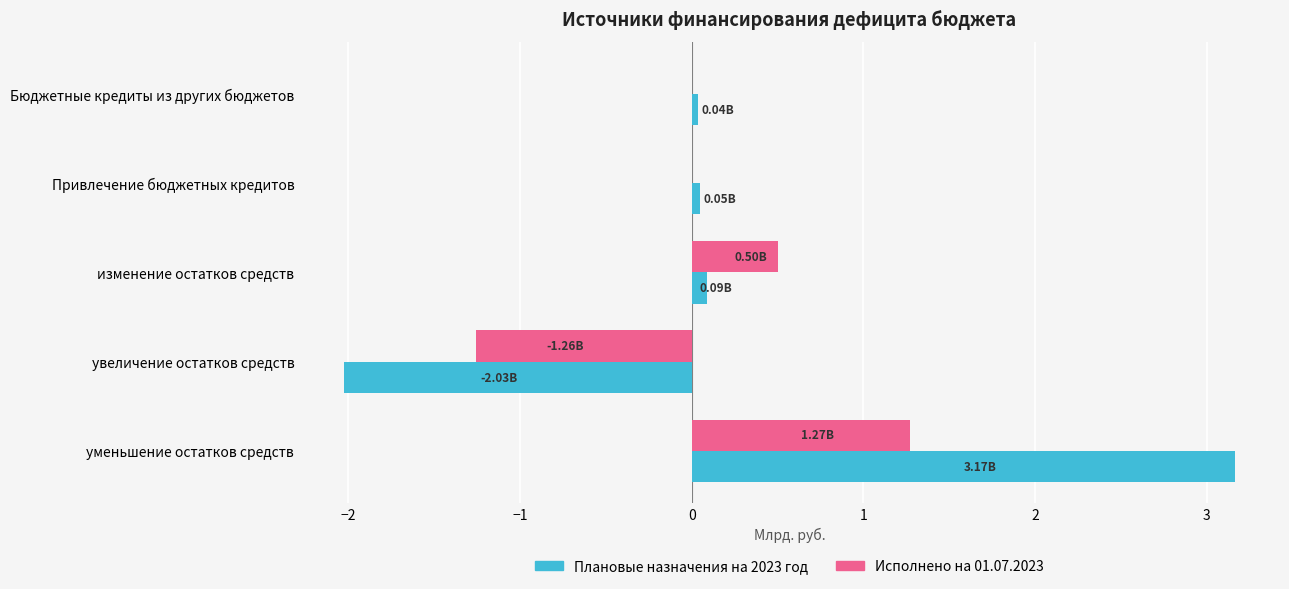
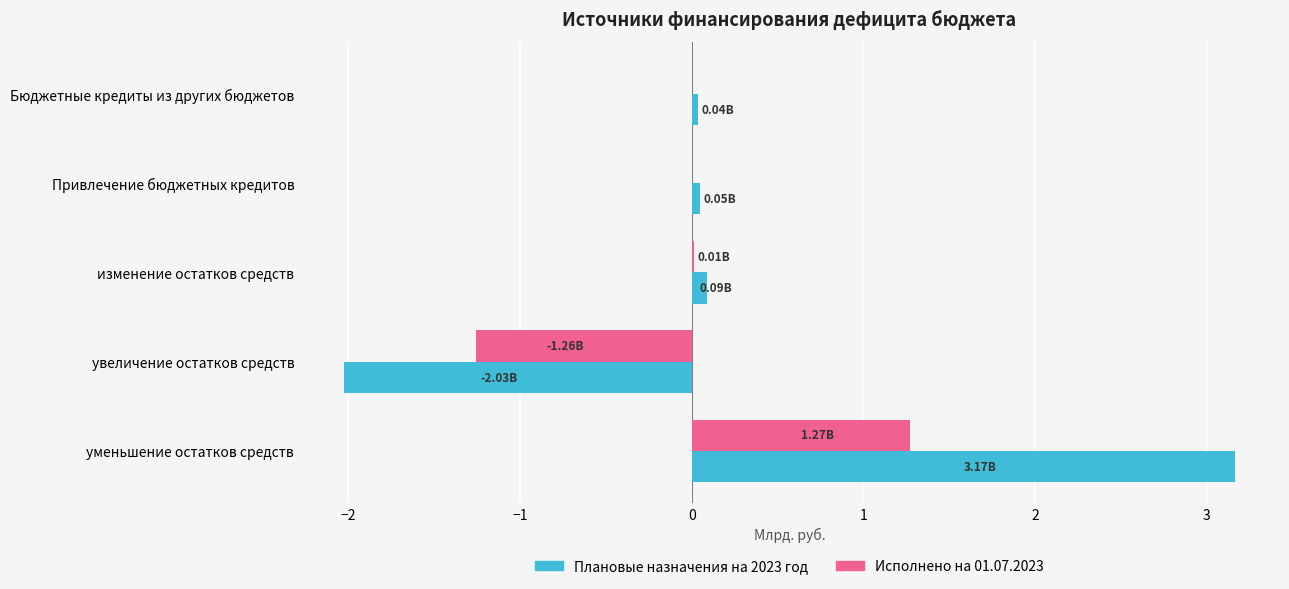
  {
    "Плановые назначения на 2023 год": {
      "Бюджетные кредиты из других бюджетов": "0.04B",
      "Привлечение бюджетных кредитов": "0.05B",
      "изменение остатков средств": "0.09B",
      "увеличение остатков средств": "-2.03B",
      "уменьшение остатков средств": "3.17B"
    },
    "Исполнено на 01.07.2023": {
-     "изменение остатков средств": "0.50B",
+     "изменение остатков средств": "0.01B",
      "увеличение остатков средств": "-1.26B",
      "уменьшение остатков средств": "1.27B"
    }
  }
